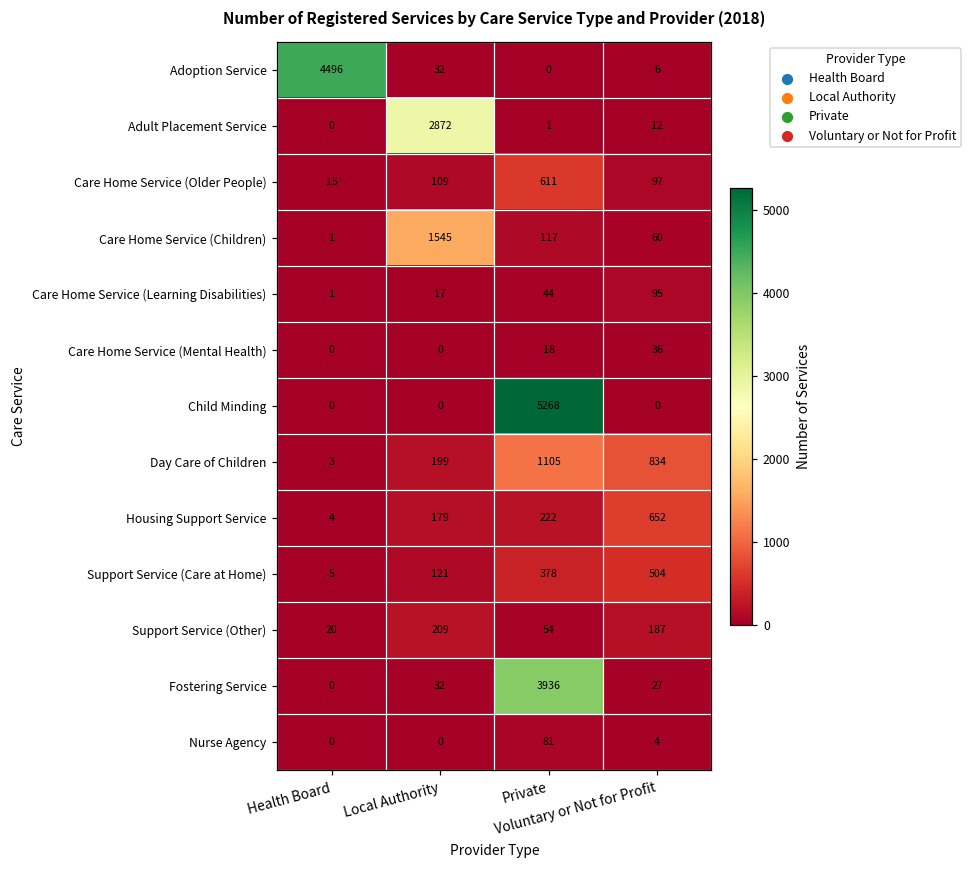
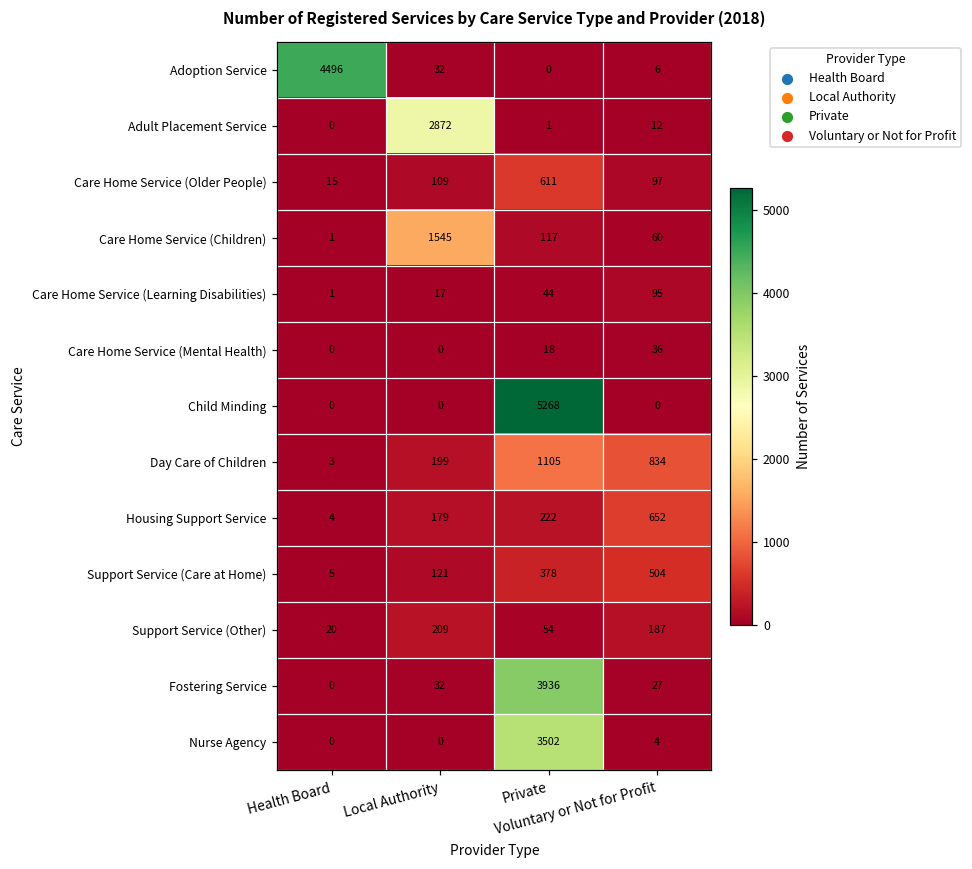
  {
    "Adoption Service": {
      "Health Board": 4496,
      "Local Authority": 32,
      "Private": 0,
      "Voluntary or Not for Profit": 6
    },
    "Adult Placement Service": {
      "Health Board": 0,
      "Local Authority": 2872,
      "Private": 1,
      "Voluntary or Not for Profit": 12
    },
    "Care Home Service (Older People)": {
      "Health Board": 15,
      "Local Authority": 109,
      "Private": 611,
      "Voluntary or Not for Profit": 97
    },
    "Care Home Service (Children)": {
      "Health Board": 1,
      "Local Authority": 1545,
      "Private": 117,
      "Voluntary or Not for Profit": 60
    },
    "Care Home Service (Learning Disabilities)": {
      "Health Board": 1,
      "Local Authority": 17,
      "Private": 44,
      "Voluntary or Not for Profit": 95
    },
    "Care Home Service (Mental Health)": {
      "Health Board": 0,
      "Local Authority": 0,
      "Private": 18,
      "Voluntary or Not for Profit": 36
    },
    "Child Minding": {
      "Health Board": 0,
      "Local Authority": 0,
      "Private": 5268,
      "Voluntary or Not for Profit": 0
    },
    "Day Care of Children": {
      "Health Board": 3,
      "Local Authority": 199,
      "Private": 1105,
      "Voluntary or Not for Profit": 834
    },
    "Housing Support Service": {
      "Health Board": 4,
      "Local Authority": 179,
      "Private": 222,
      "Voluntary or Not for Profit": 652
    },
    "Support Service (Care at Home)": {
      "Health Board": 5,
      "Local Authority": 121,
      "Private": 378,
      "Voluntary or Not for Profit": 504
    },
    "Support Service (Other)": {
      "Health Board": 20,
      "Local Authority": 209,
      "Private": 54,
      "Voluntary or Not for Profit": 187
    },
    "Fostering Service": {
      "Health Board": 0,
      "Local Authority": 32,
      "Private": 3936,
      "Voluntary or Not for Profit": 27
    },
    "Nurse Agency": {
      "Health Board": 0,
      "Local Authority": 0,
-     "Private": 81,
+     "Private": 3502,
      "Voluntary or Not for Profit": 4
    }
  }
